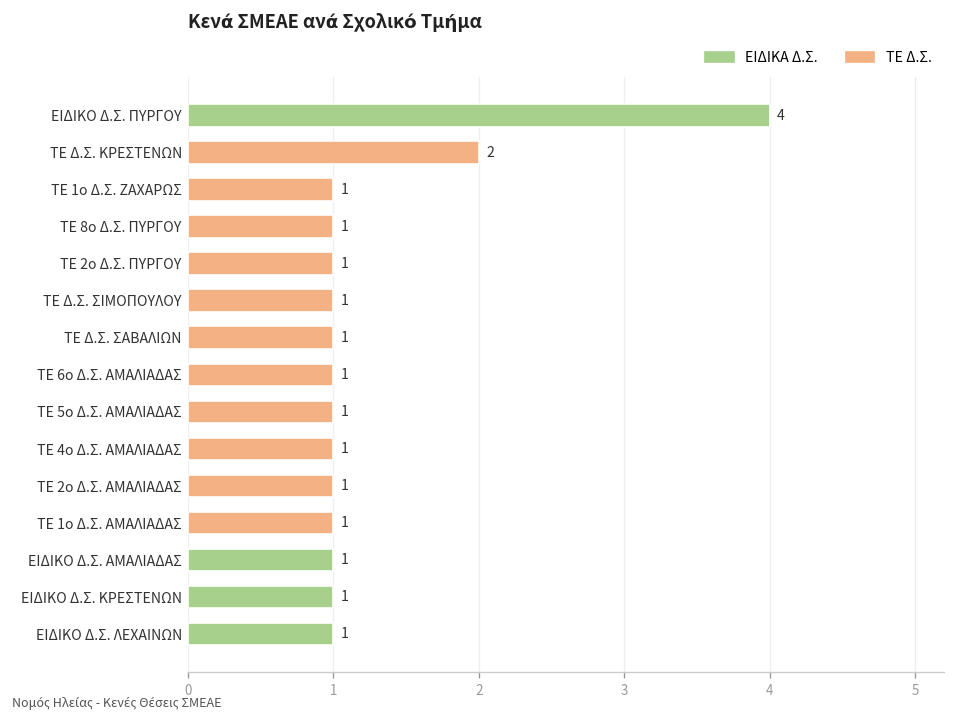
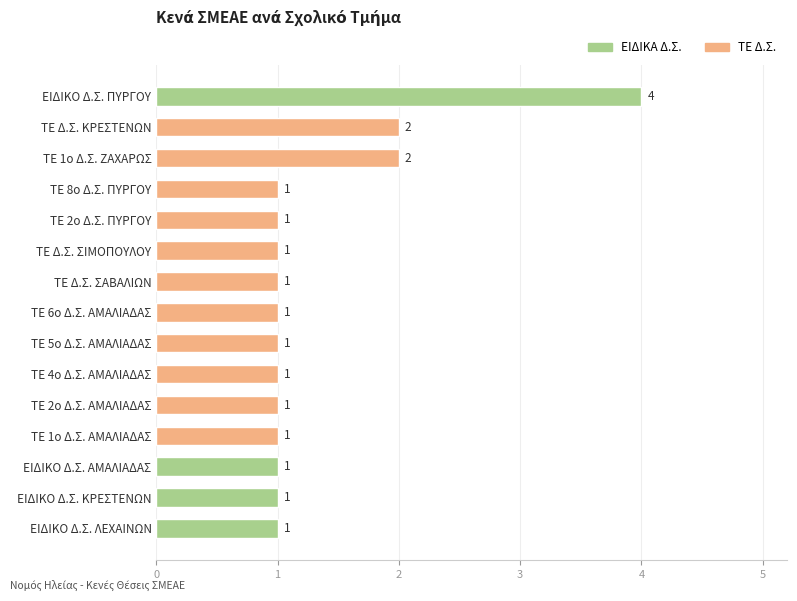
  {
    "ΕΙΔΙΚΟ Δ.Σ. ΠΥΡΓΟΥ": 4,
    "ΤΕ Δ.Σ. ΚΡΕΣΤΕΝΩΝ": 2,
-   "ΤΕ 1ο Δ.Σ. ΖΑΧΑΡΩΣ": 1,
+   "ΤΕ 1ο Δ.Σ. ΖΑΧΑΡΩΣ": 2,
    "ΤΕ 8ο Δ.Σ. ΠΥΡΓΟΥ": 1,
    "ΤΕ 2ο Δ.Σ. ΠΥΡΓΟΥ": 1,
    "ΤΕ Δ.Σ. ΣΙΜΟΠΟΥΛΟΥ": 1,
    "ΤΕ Δ.Σ. ΣΑΒΑΛΙΩΝ": 1,
    "ΤΕ 6ο Δ.Σ. ΑΜΑΛΙΑΔΑΣ": 1,
    "ΤΕ 5ο Δ.Σ. ΑΜΑΛΙΑΔΑΣ": 1,
    "ΤΕ 4ο Δ.Σ. ΑΜΑΛΙΑΔΑΣ": 1,
    "ΤΕ 2ο Δ.Σ. ΑΜΑΛΙΑΔΑΣ": 1,
    "ΤΕ 1ο Δ.Σ. ΑΜΑΛΙΑΔΑΣ": 1,
    "ΕΙΔΙΚΟ Δ.Σ. ΑΜΑΛΙΑΔΑΣ": 1,
    "ΕΙΔΙΚΟ Δ.Σ. ΚΡΕΣΤΕΝΩΝ": 1,
    "ΕΙΔΙΚΟ Δ.Σ. ΛΕΧΑΙΝΩΝ": 1
  }
